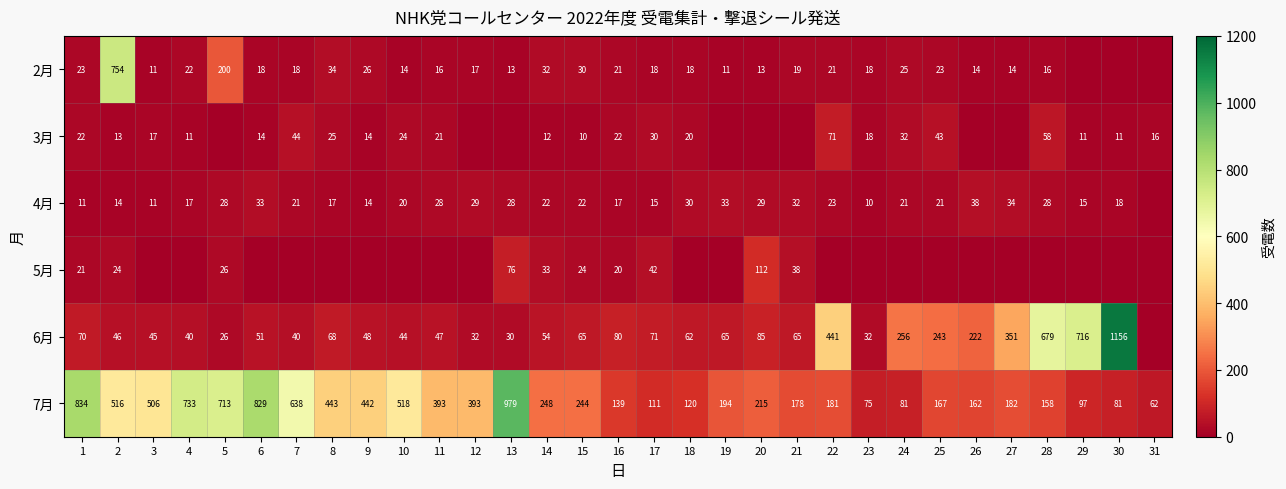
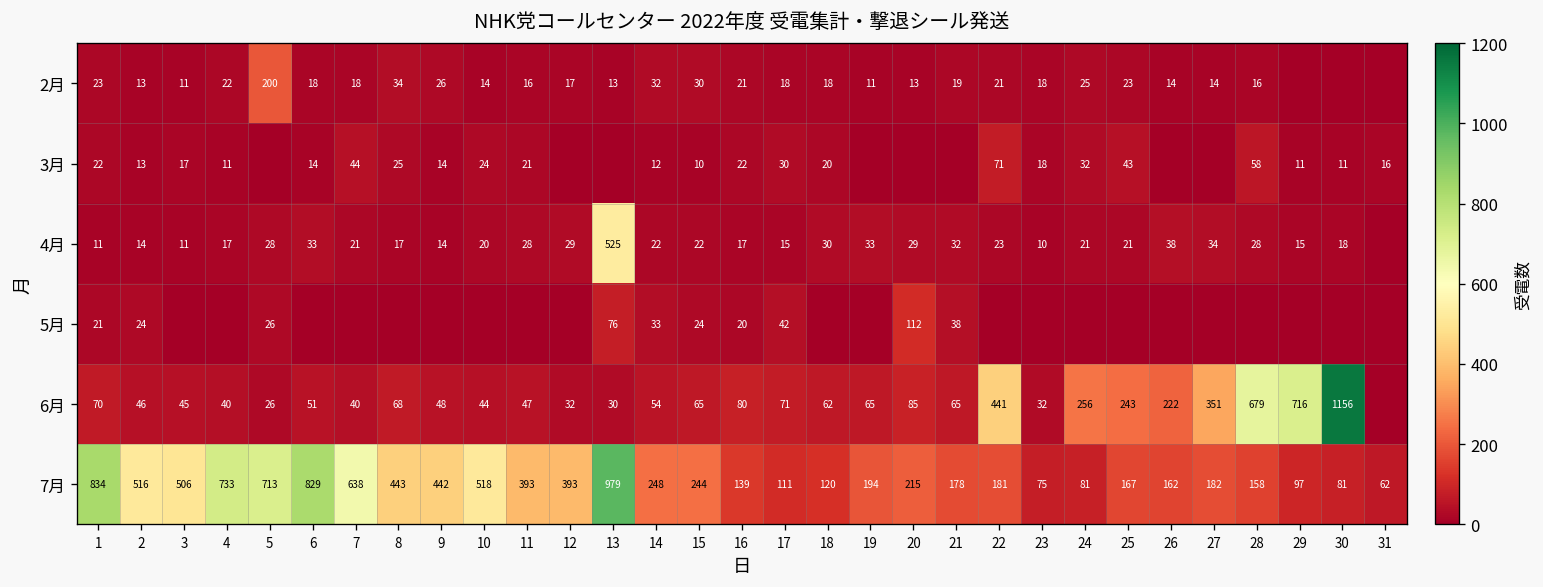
  {
    "2月": {
      "1": 23,
-     "2": 754,
+     "2": 13,
      "3": 11,
      "4": 22,
      "5": 200,
      "6": 18,
      "7": 18,
      "8": 34,
      "9": 26,
      "10": 14,
      "11": 16,
      "12": 17,
      "13": 13,
      "14": 32,
      "15": 30,
      "16": 21,
      "17": 18,
      "18": 18,
      "19": 11,
      "20": 13,
      "21": 19,
      "22": 21,
      "23": 18,
      "24": 25,
      "25": 23,
      "26": 14,
      "27": 14,
      "28": 16
    },
    "3月": {
      "1": 22,
      "2": 13,
      "3": 17,
      "4": 11,
      "6": 14,
      "7": 44,
      "8": 25,
      "9": 14,
      "10": 24,
      "11": 21,
      "14": 12,
      "15": 10,
      "16": 22,
      "17": 30,
      "18": 20,
      "22": 71,
      "23": 18,
      "24": 32,
      "25": 43,
      "28": 58,
      "29": 11,
      "30": 11,
      "31": 16
    },
    "4月": {
      "1": 11,
      "2": 14,
      "3": 11,
      "4": 17,
      "5": 28,
      "6": 33,
      "7": 21,
      "8": 17,
      "9": 14,
      "10": 20,
      "11": 28,
      "12": 29,
-     "13": 28,
+     "13": 525,
      "14": 22,
      "15": 22,
      "16": 17,
      "17": 15,
      "18": 30,
      "19": 33,
      "20": 29,
      "21": 32,
      "22": 23,
      "23": 10,
      "24": 21,
      "25": 21,
      "26": 38,
      "27": 34,
      "28": 28,
      "29": 15,
      "30": 18
    },
    "5月": {
      "1": 21,
      "2": 24,
      "5": 26,
      "13": 76,
      "14": 33,
      "15": 24,
      "16": 20,
      "17": 42,
      "20": 112,
      "21": 38
    },
    "6月": {
      "1": 70,
      "2": 46,
      "3": 45,
      "4": 40,
      "5": 26,
      "6": 51,
      "7": 40,
      "8": 68,
      "9": 48,
      "10": 44,
      "11": 47,
      "12": 32,
      "13": 30,
      "14": 54,
      "15": 65,
      "16": 80,
      "17": 71,
      "18": 62,
      "19": 65,
      "20": 85,
      "21": 65,
      "22": 441,
      "23": 32,
      "24": 256,
      "25": 243,
      "26": 222,
      "27": 351,
      "28": 679,
      "29": 716,
      "30": 1156
    },
    "7月": {
      "1": 834,
      "2": 516,
      "3": 506,
      "4": 733,
      "5": 713,
      "6": 829,
      "7": 638,
      "8": 443,
      "9": 442,
      "10": 518,
      "11": 393,
      "12": 393,
      "13": 979,
      "14": 248,
      "15": 244,
      "16": 139,
      "17": 111,
      "18": 120,
      "19": 194,
      "20": 215,
      "21": 178,
      "22": 181,
      "23": 75,
      "24": 81,
      "25": 167,
      "26": 162,
      "27": 182,
      "28": 158,
      "29": 97,
      "30": 81,
      "31": 62
    }
  }
